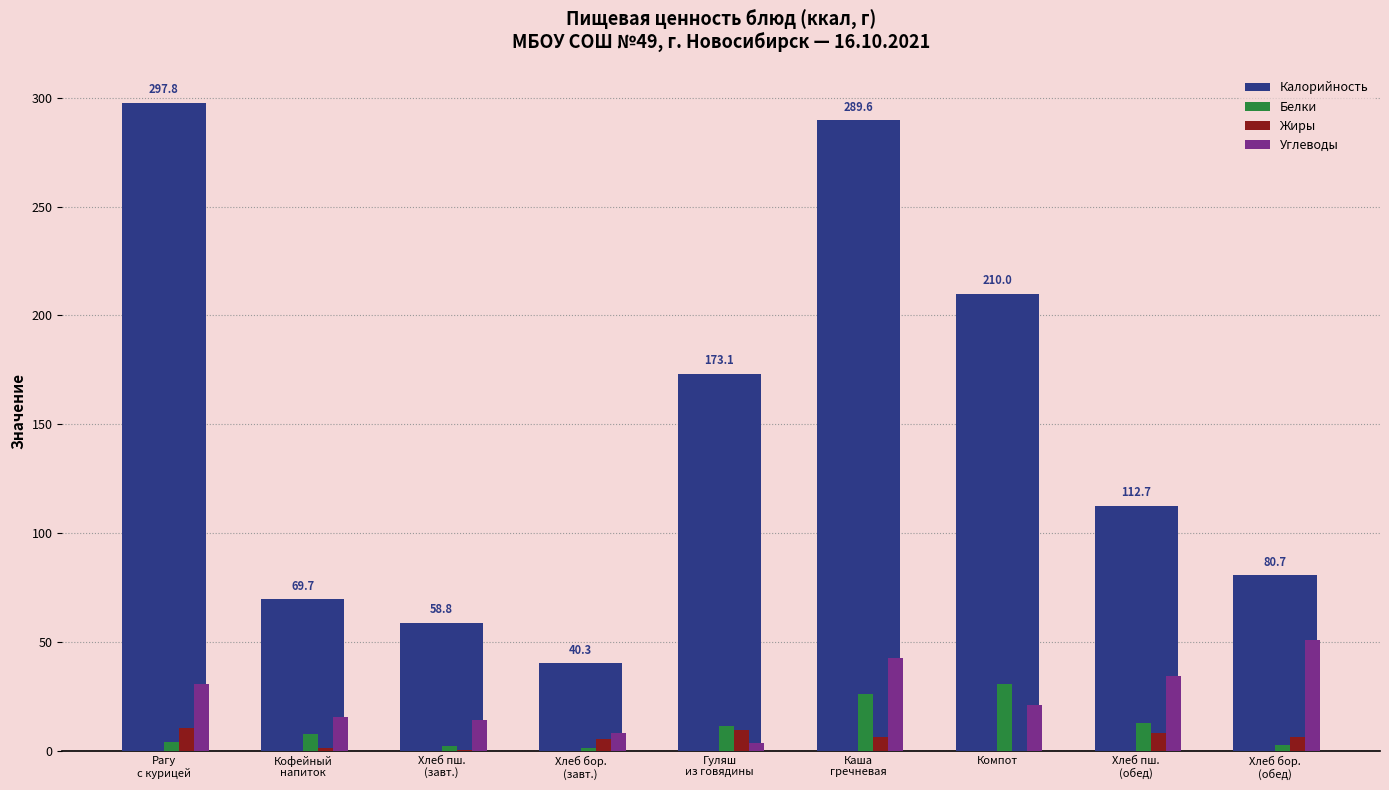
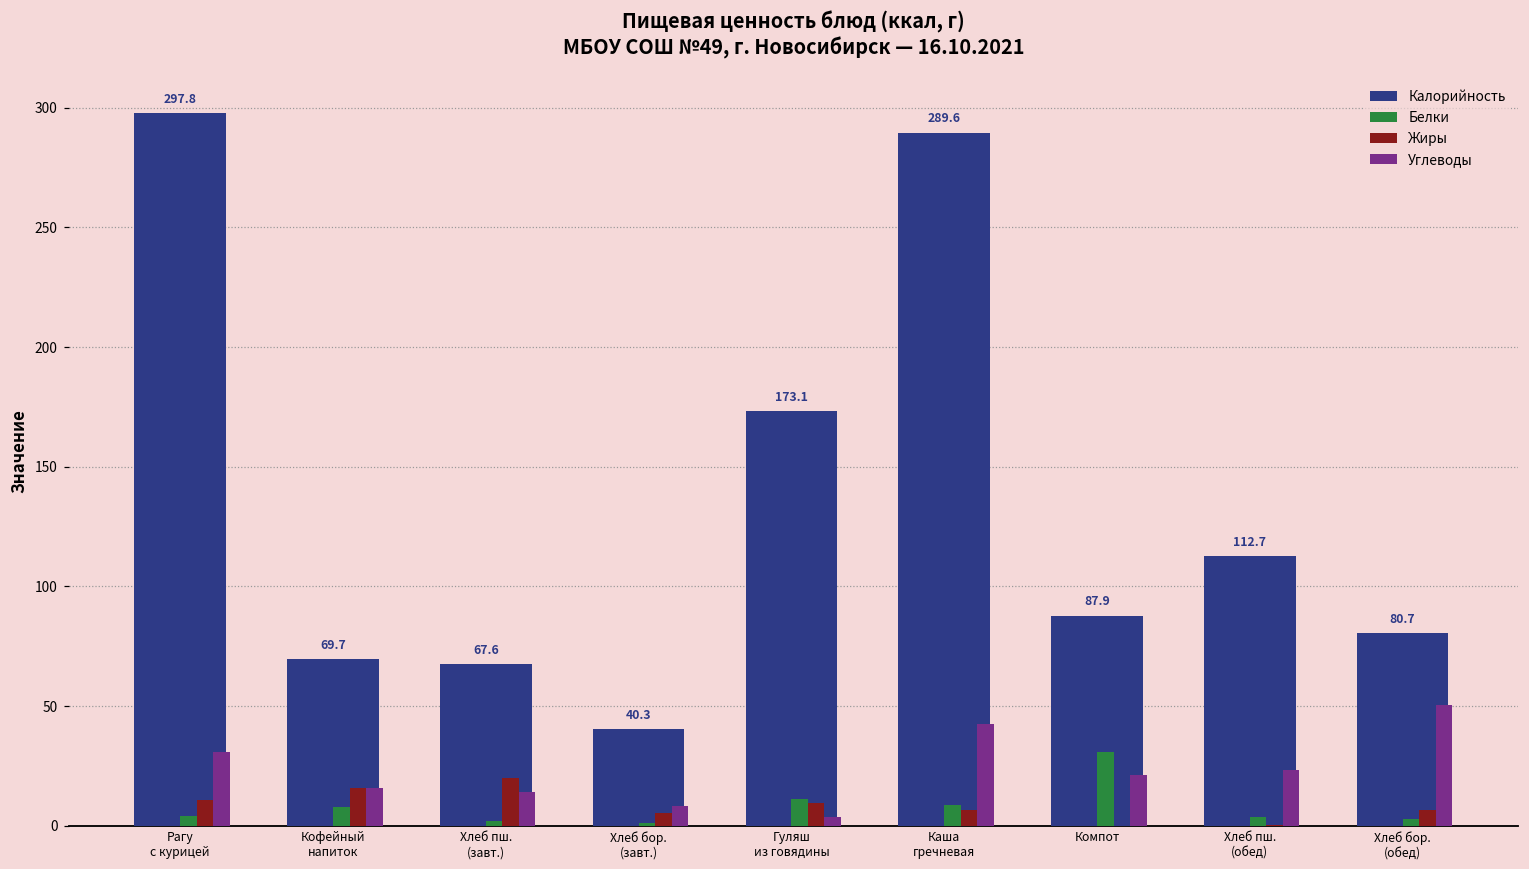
  {
    "Калорийность": {
      "Рагу с курицей": 297.8,
      "Кофейный напиток": 69.7,
-     "Хлеб пш. (завт.)": 58.8,
+     "Хлеб пш. (завт.)": 67.6,
      "Хлеб бор. (завт.)": 40.3,
      "Гуляш из говядины": 173.1,
      "Каша гречневая": 289.6,
-     "Компот": 210.0,
+     "Компот": 87.9,
      "Хлеб пш. (обед)": 112.7,
      "Хлеб бор. (обед)": 80.7
    },
    "Белки": {
-     "Каша гречневая": 26,
-     "Хлеб пш. (обед)": 13
+     "Каша гречневая": 9,
+     "Хлеб пш. (обед)": 4
    },
    "Жиры": {
-     "Кофейный напиток": 1,
-     "Хлеб пш. (завт.)": 0,
-     "Хлеб пш. (обед)": 8
+     "Кофейный напиток": 16,
+     "Хлеб пш. (завт.)": 20,
+     "Хлеб пш. (обед)": 0
    },
    "Углеводы": {
-     "Хлеб пш. (обед)": 35
+     "Хлеб пш. (обед)": 23
    }
  }
